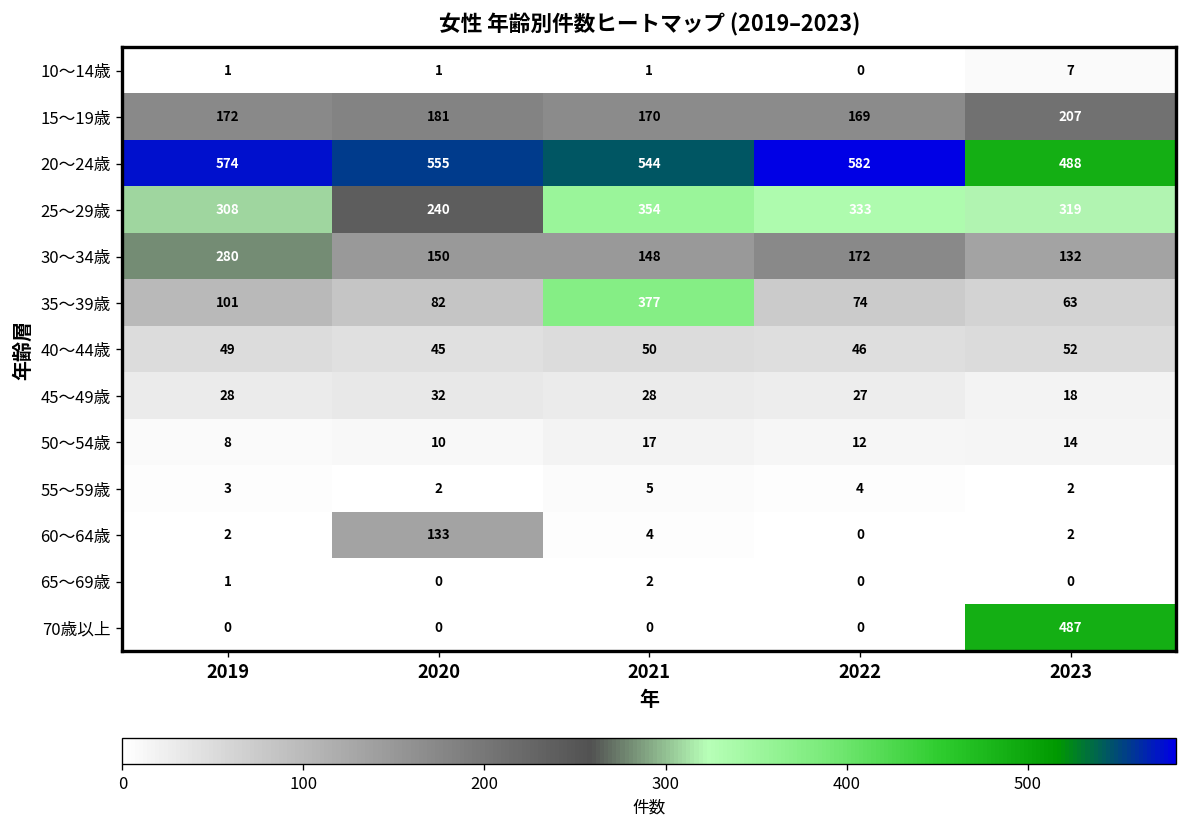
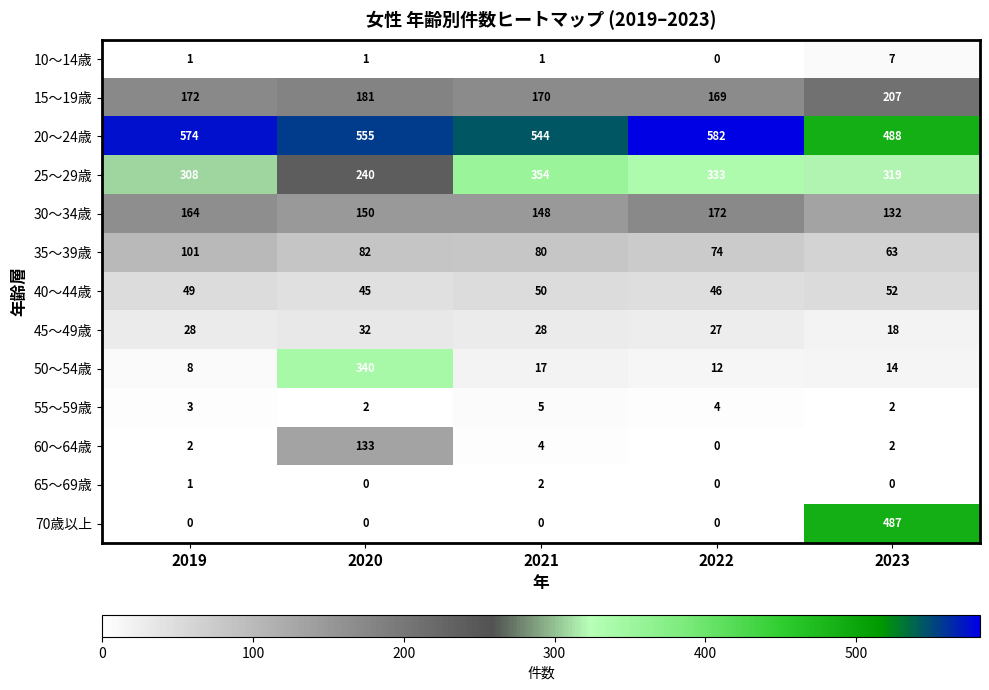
  {
    "10～14歳": {
      "2019": 1,
      "2020": 1,
      "2021": 1,
      "2022": 0,
      "2023": 7
    },
    "15～19歳": {
      "2019": 172,
      "2020": 181,
      "2021": 170,
      "2022": 169,
      "2023": 207
    },
    "20～24歳": {
      "2019": 574,
      "2020": 555,
      "2021": 544,
      "2022": 582,
      "2023": 488
    },
    "25～29歳": {
      "2019": 308,
      "2020": 240,
      "2021": 354,
      "2022": 333,
      "2023": 319
    },
    "30～34歳": {
-     "2019": 280,
+     "2019": 164,
      "2020": 150,
      "2021": 148,
      "2022": 172,
      "2023": 132
    },
    "35～39歳": {
      "2019": 101,
      "2020": 82,
-     "2021": 377,
+     "2021": 80,
      "2022": 74,
      "2023": 63
    },
    "40～44歳": {
      "2019": 49,
      "2020": 45,
      "2021": 50,
      "2022": 46,
      "2023": 52
    },
    "45～49歳": {
      "2019": 28,
      "2020": 32,
      "2021": 28,
      "2022": 27,
      "2023": 18
    },
    "50～54歳": {
      "2019": 8,
-     "2020": 10,
+     "2020": 340,
      "2021": 17,
      "2022": 12,
      "2023": 14
    },
    "55～59歳": {
      "2019": 3,
      "2020": 2,
      "2021": 5,
      "2022": 4,
      "2023": 2
    },
    "60～64歳": {
      "2019": 2,
      "2020": 133,
      "2021": 4,
      "2022": 0,
      "2023": 2
    },
    "65～69歳": {
      "2019": 1,
      "2020": 0,
      "2021": 2,
      "2022": 0,
      "2023": 0
    },
    "70歳以上": {
      "2019": 0,
      "2020": 0,
      "2021": 0,
      "2022": 0,
      "2023": 487
    }
  }
